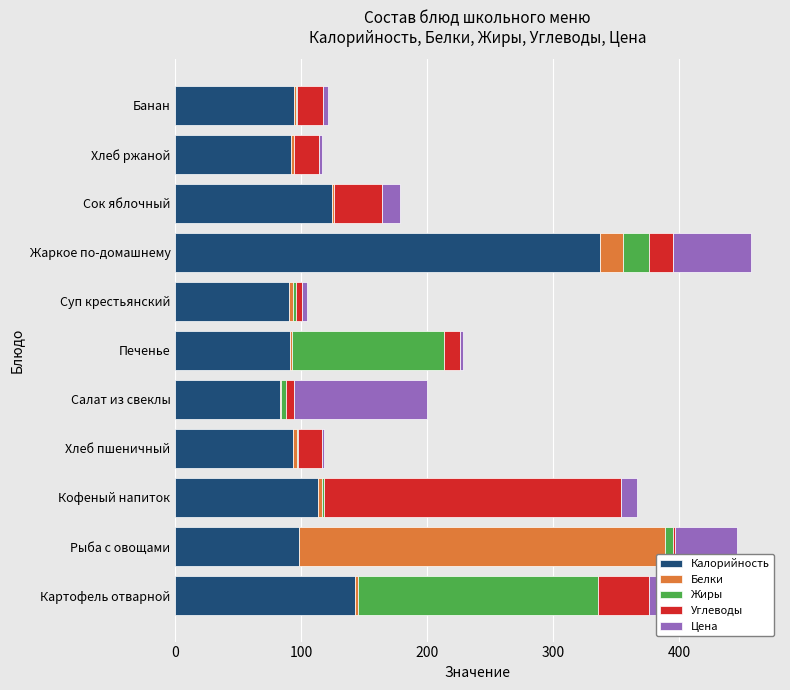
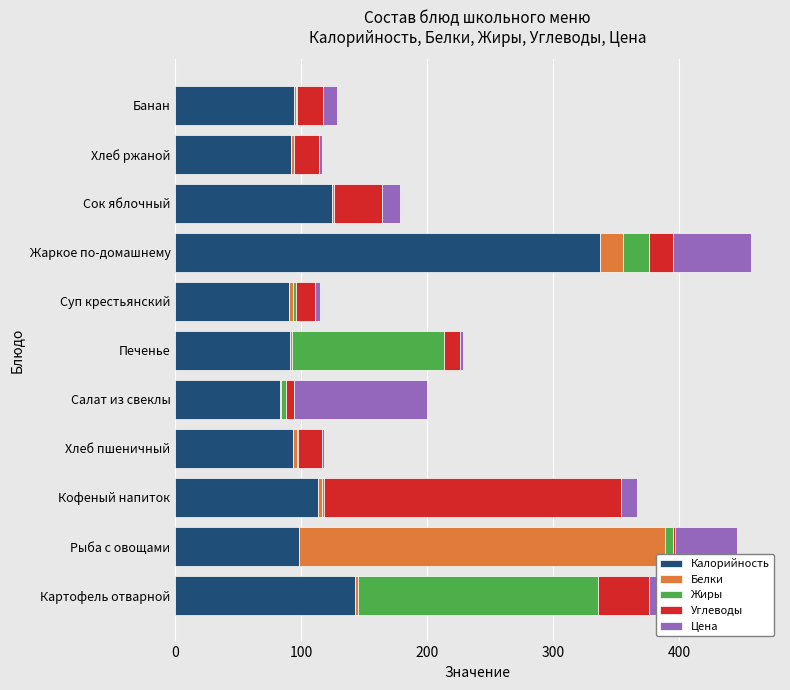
  {
    "Калорийность": {
      "Банан": 95,
      "Хлеб ржаной": 92,
      "Сок яблочный": 125,
      "Жаркое по-домашнему": 337,
      "Суп крестьянский": 91,
      "Печенье": 91,
      "Салат из свеклы": 83,
      "Хлеб пшеничный": 94,
      "Кофеный напиток": 113,
      "Рыба с овощами": 98,
      "Картофель отварной": 142
    },
    "Белки": {
      "Хлеб ржаной": 2,
      "Жаркое по-домашнему": 19,
      "Суп крестьянский": 3,
      "Хлеб пшеничный": 3,
      "Кофеный напиток": 3,
      "Рыба с овощами": 291,
      "Картофель отварной": 3
    },
    "Жиры": {
      "Сок яблочный": 0,
      "Жаркое по-домашнему": 21,
      "Суп крестьянский": 3,
      "Печенье": 120,
      "Салат из свеклы": 4,
      "Кофеный напиток": 2,
      "Рыба с овощами": 6,
      "Картофель отварной": 190
    },
    "Углеводы": {
      "Банан": 21,
      "Хлеб ржаной": 20,
      "Сок яблочный": 39,
      "Жаркое по-домашнему": 19,
-     "Суп крестьянский": 4,
+     "Суп крестьянский": 15,
      "Печенье": 13,
      "Салат из свеклы": 7,
      "Хлеб пшеничный": 19,
      "Кофеный напиток": 236,
      "Картофель отварной": 40
    },
    "Цена": {
-     "Банан": 4,
+     "Банан": 11,
      "Сок яблочный": 14,
      "Жаркое по-домашнему": 62,
      "Суп крестьянский": 4,
      "Печенье": 2,
      "Салат из свеклы": 106,
      "Хлеб пшеничный": 2,
      "Кофеный напиток": 13,
      "Рыба с овощами": 49
    }
  }
